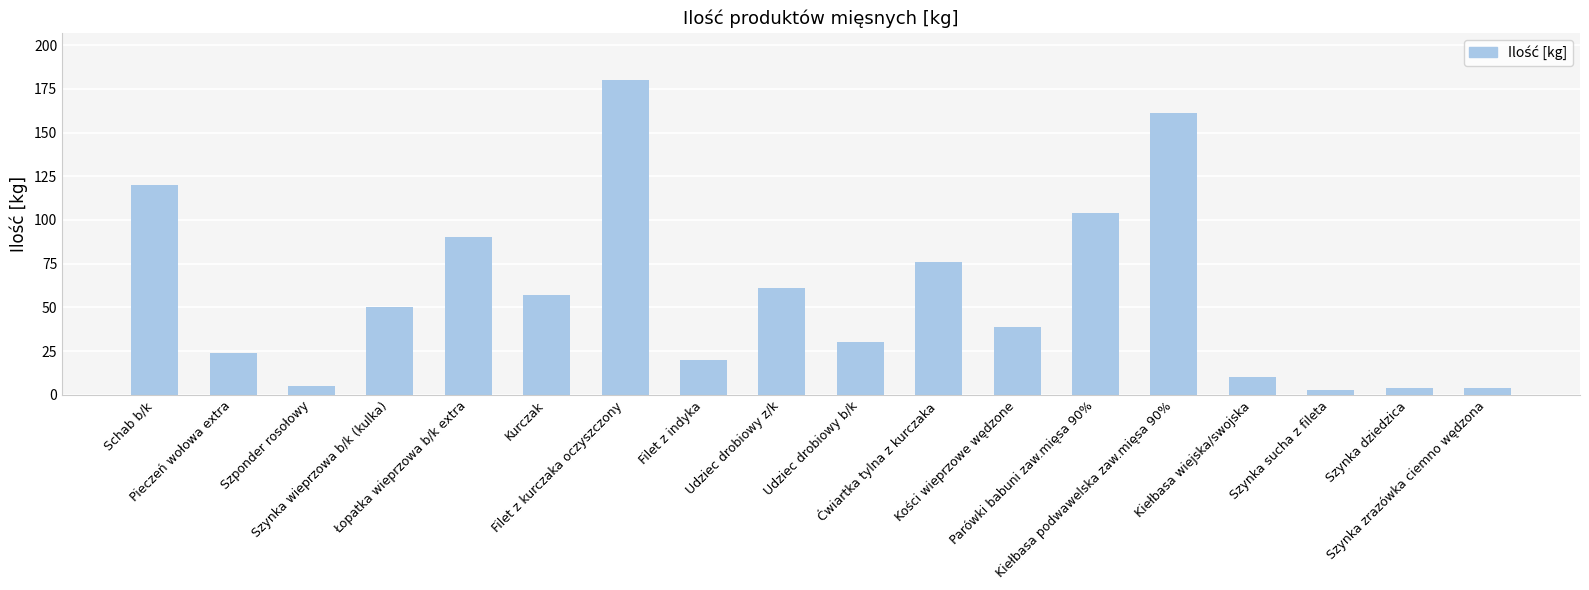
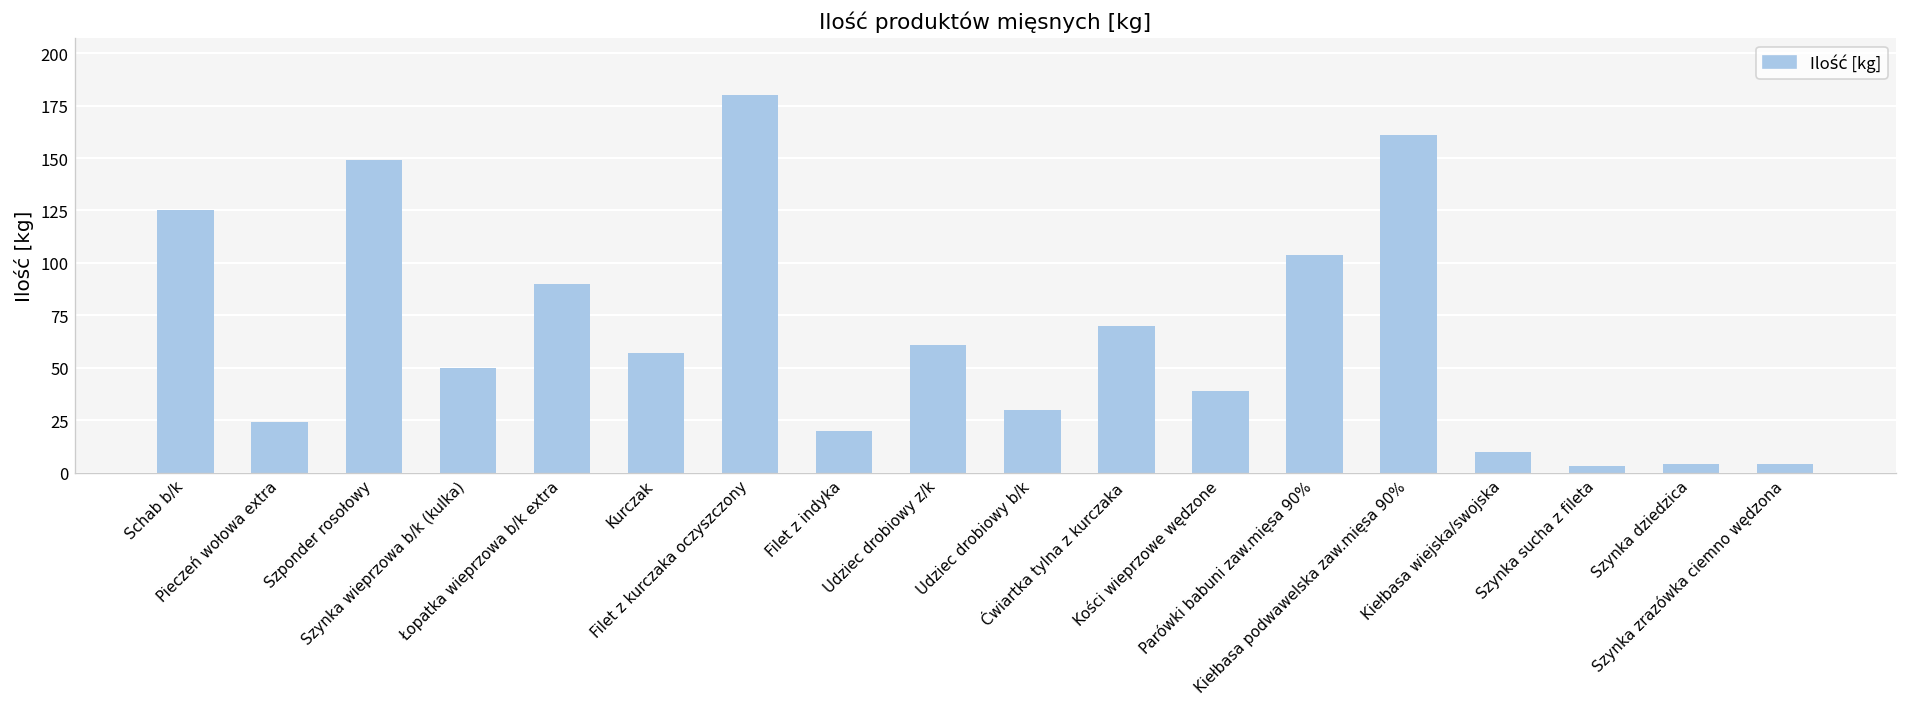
  {
-   "Schab b/k": 120,
+   "Schab b/k": 125,
    "Pieczeń wołowa extra": 24,
-   "Szponder rosołowy": 5,
+   "Szponder rosołowy": 149,
    "Szynka wieprzowa b/k (kulka)": 50,
    "Łopatka wieprzowa b/k extra": 90,
    "Kurczak": 57,
    "Filet z kurczaka oczyszczony": 180,
    "Filet z indyka": 20,
    "Udziec drobiowy z/k": 61,
    "Udziec drobiowy b/k": 30,
-   "Ćwiartka tylna z kurczaka": 76,
+   "Ćwiartka tylna z kurczaka": 70,
    "Kości wieprzowe wędzone": 39,
    "Parówki babuni zaw.mięsa 90%": 104,
    "Kiełbasa podwawelska zaw.mięsa 90%": 161,
    "Kiełbasa wiejska/swojska": 10,
    "Szynka sucha z fileta": 3,
    "Szynka dziedzica": 4,
    "Szynka zrazówka ciemno wędzona": 4
  }
